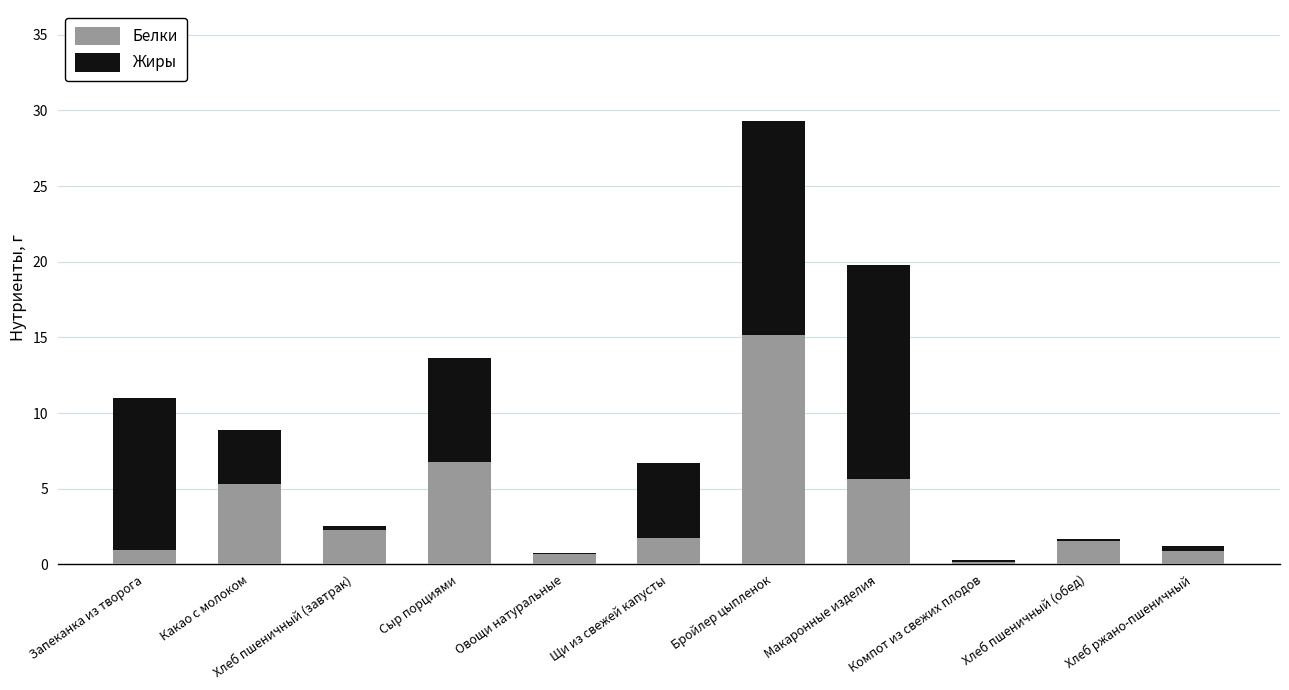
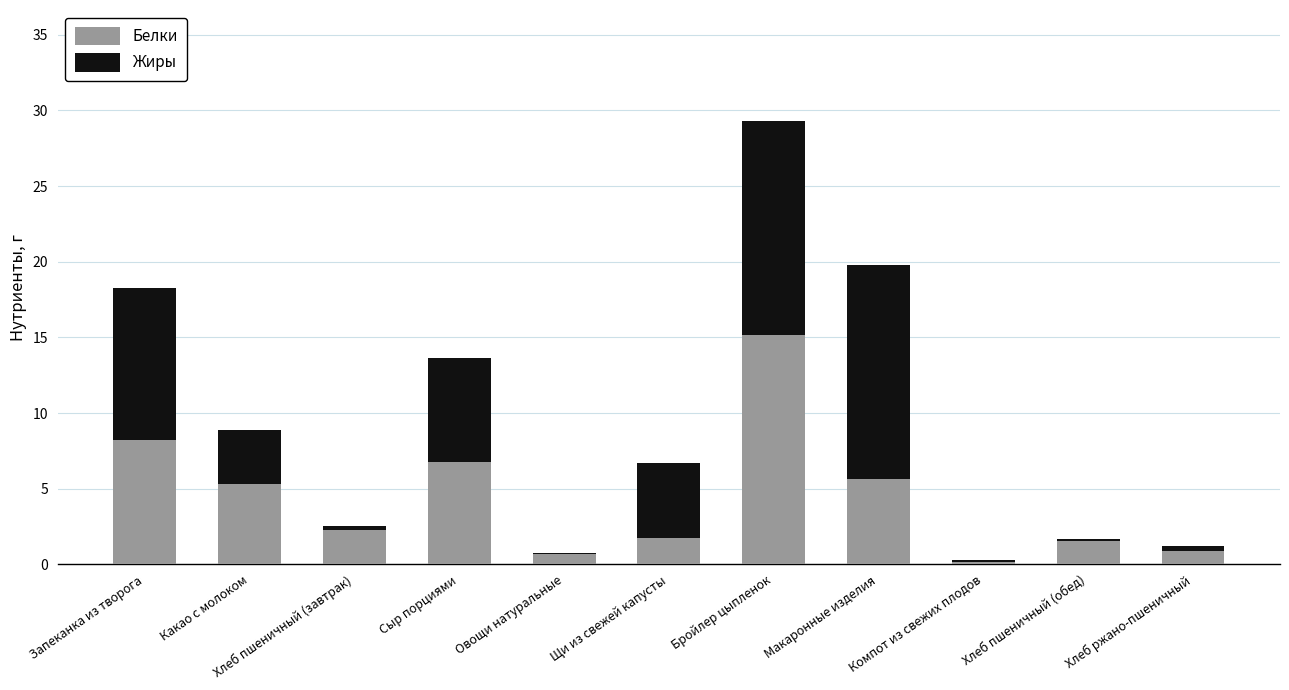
  {
    "Белки": {
-     "Запеканка из творога": 1.0,
+     "Запеканка из творога": 8.2,
      "Какао с молоком": 5.3,
      "Хлеб пшеничный (завтрак)": 2.3,
      "Сыр порциями": 6.8,
      "Овощи натуральные": 0.7,
      "Щи из свежей капусты": 1.8,
      "Бройлер цыпленок": 15.1,
      "Макаронные изделия": 5.6,
      "Хлеб пшеничный (обед)": 1.5,
      "Хлеб ржано-пшеничный": 0.9
    },
    "Жиры": {
      "Запеканка из творога": 10.1,
      "Какао с молоком": 3.5,
      "Хлеб пшеничный (завтрак)": 0.2,
      "Сыр порциями": 6.9,
      "Щи из свежей капусты": 4.9,
      "Бройлер цыпленок": 14.2,
      "Макаронные изделия": 14.2,
      "Хлеб ржано-пшеничный": 0.4
    }
  }
